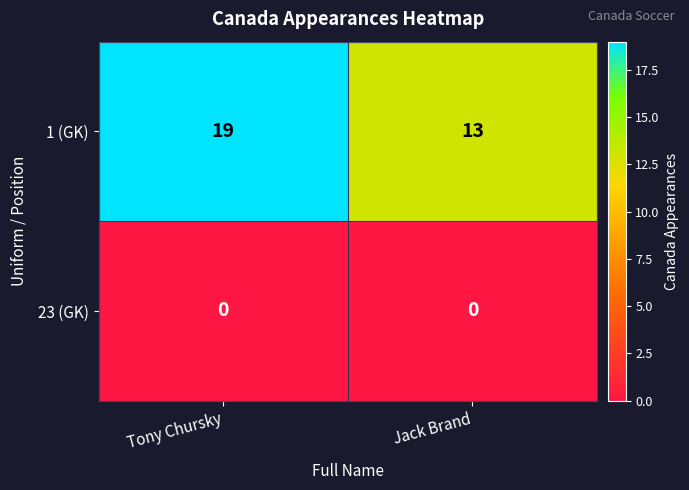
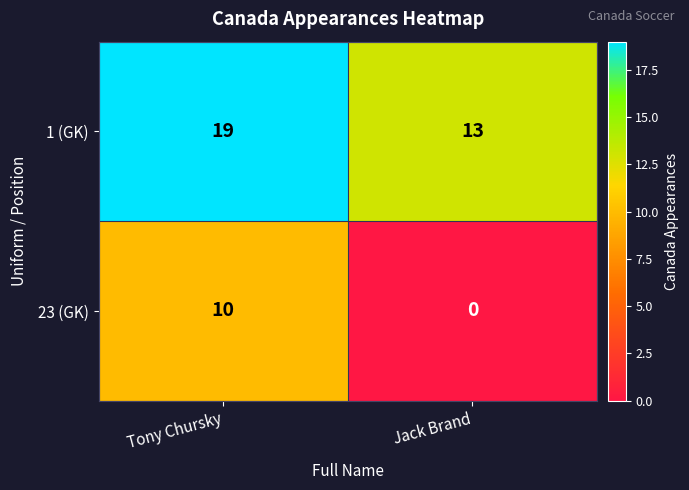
  {
    "1 (GK)": {
      "Tony Chursky": 19,
      "Jack Brand": 13
    },
    "23 (GK)": {
-     "Tony Chursky": 0,
+     "Tony Chursky": 10,
      "Jack Brand": 0
    }
  }
